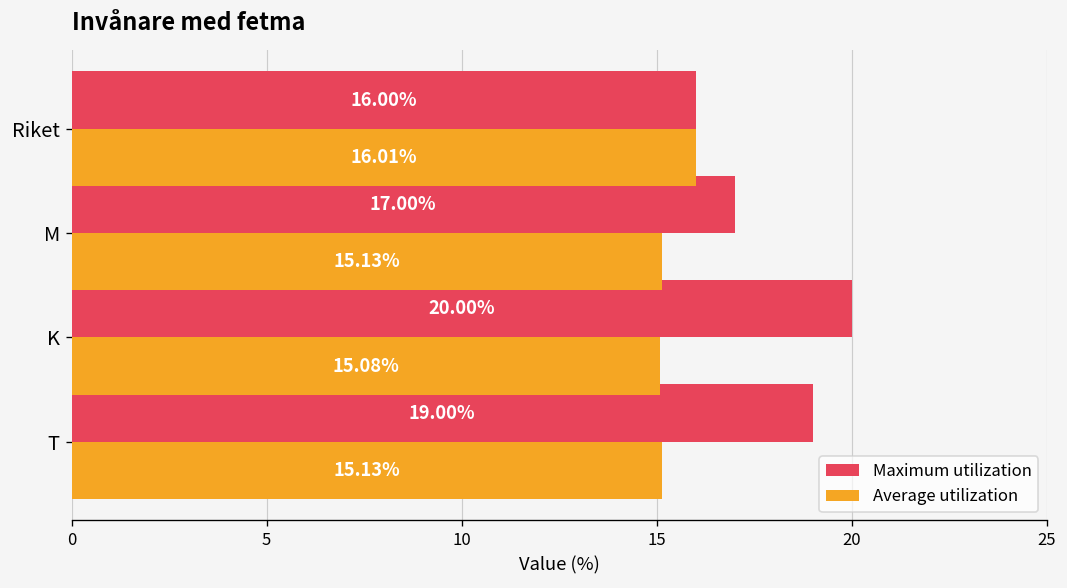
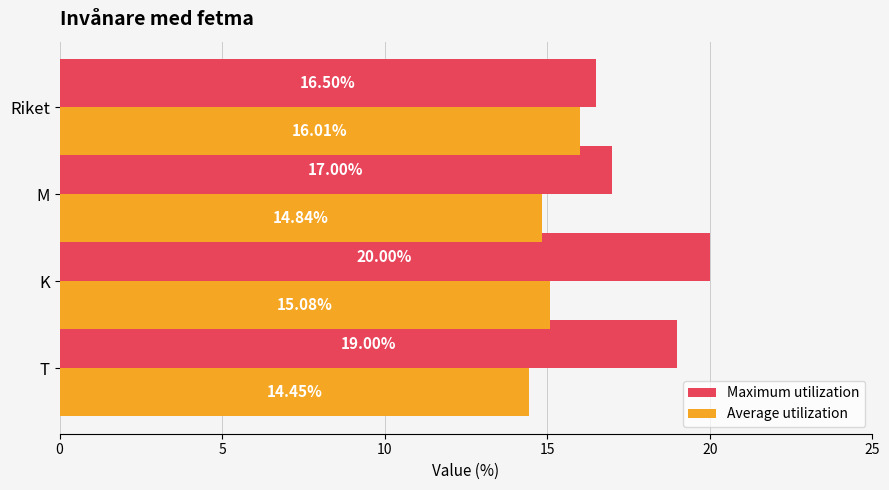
  {
    "Maximum utilization": {
-     "Riket": "16.00%",
+     "Riket": "16.50%",
      "M": "17.00%",
      "K": "20.00%",
      "T": "19.00%"
    },
    "Average utilization": {
      "Riket": "16.01%",
-     "M": "15.13%",
+     "M": "14.84%",
      "K": "15.08%",
-     "T": "15.13%"
+     "T": "14.45%"
    }
  }
